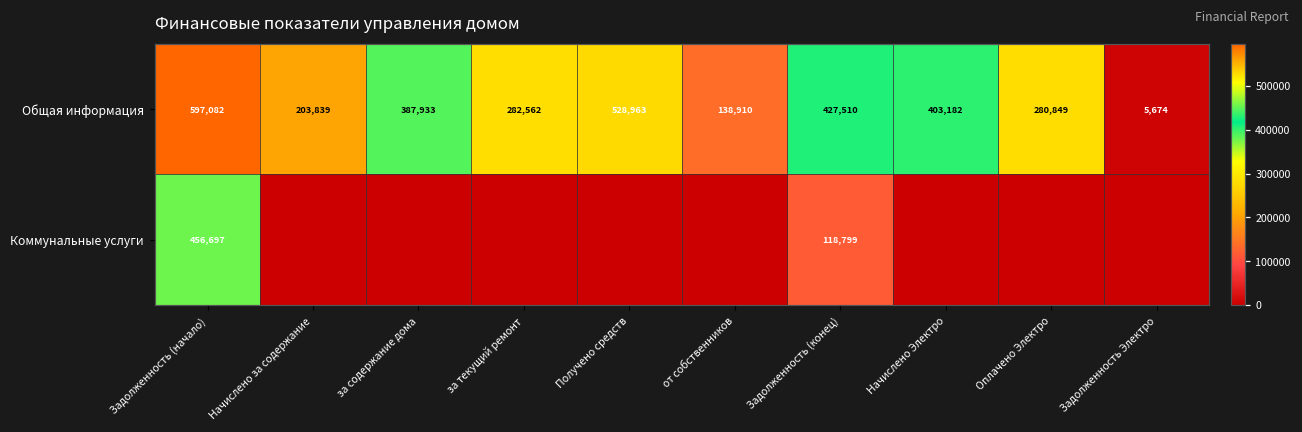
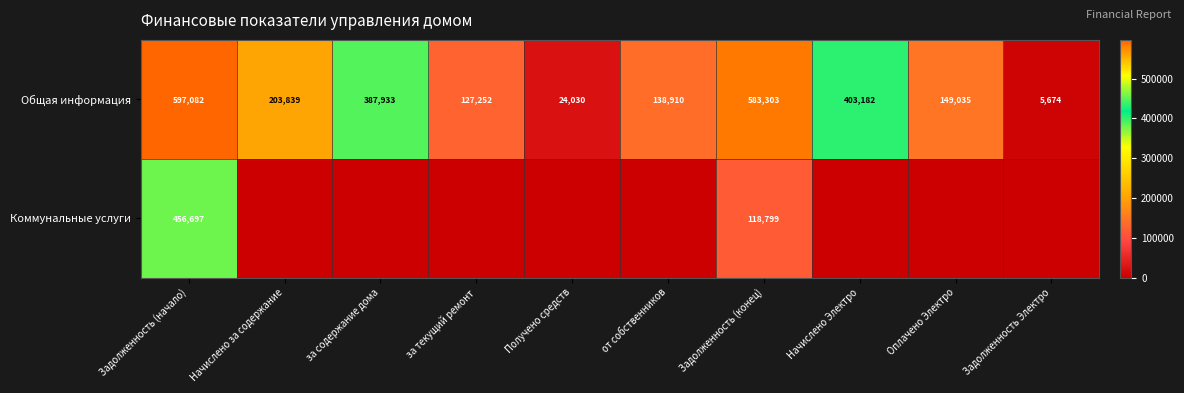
  {
    "Общая информация": {
      "Задолженность (начало)": "597,082",
      "Начислено за содержание": "203,839",
      "за содержание дома": "387,933",
-     "за текущий ремонт": "282,562",
-     "Получено средств": "528,963",
+     "за текущий ремонт": "127,252",
+     "Получено средств": "24,030",
      "от собственников": "138,910",
-     "Задолженность (конец)": "427,510",
+     "Задолженность (конец)": "583,303",
      "Начислено Электро": "403,182",
-     "Оплачено Электро": "280,849",
+     "Оплачено Электро": "149,035",
      "Задолженность Электро": "5,674"
    },
    "Коммунальные услуги": {
      "Задолженность (начало)": "456,697",
      "Задолженность (конец)": "118,799"
    }
  }
